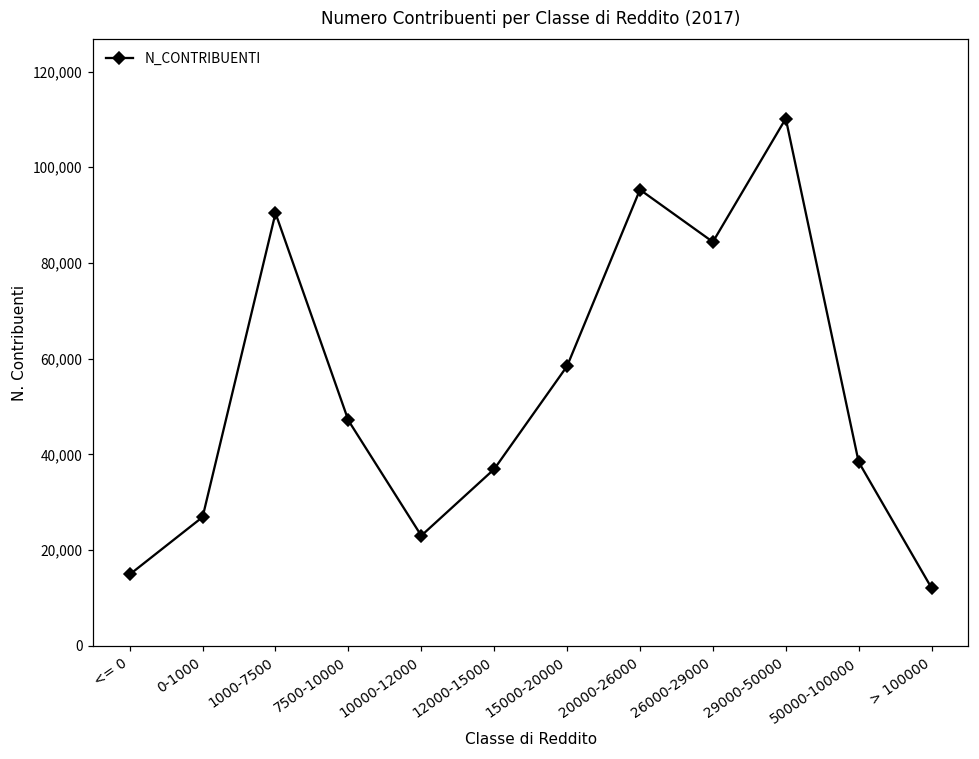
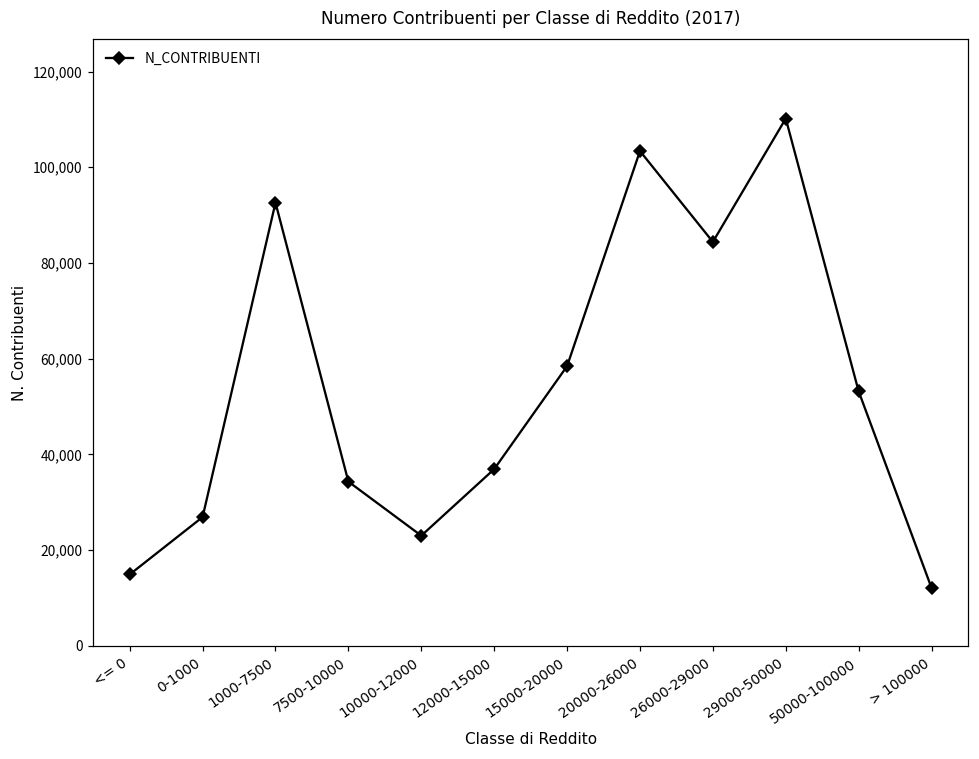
  {
    "<= 0": "15,000",
    "0-1000": "27,000",
-   "1000-7500": "90,000",
-   "7500-10000": "47,000",
+   "1000-7500": "93,000",
+   "7500-10000": "34,000",
    "10000-12000": "23,000",
    "12000-15000": "37,000",
    "15000-20000": "58,000",
-   "20000-26000": "95,000",
+   "20000-26000": "103,000",
    "26000-29000": "84,000",
    "29000-50000": "110,000",
-   "50000-100000": "38,000",
+   "50000-100000": "53,000",
    "> 100000": "12,000"
  }
